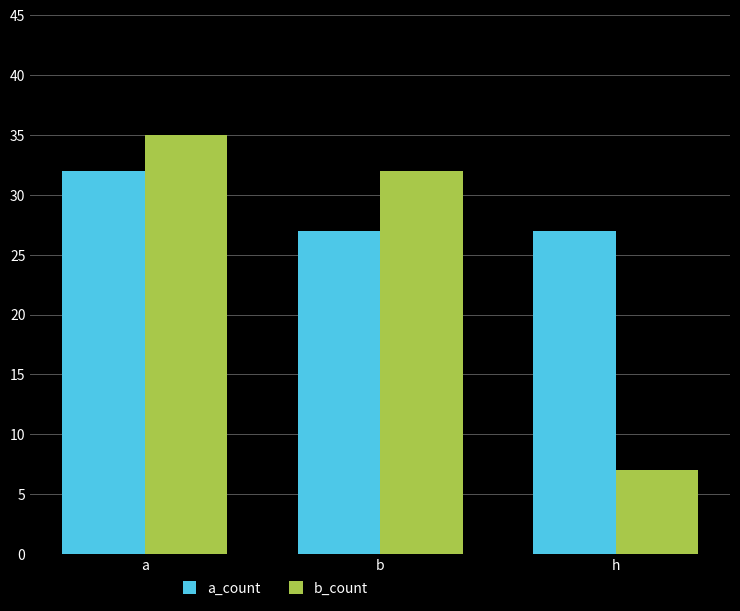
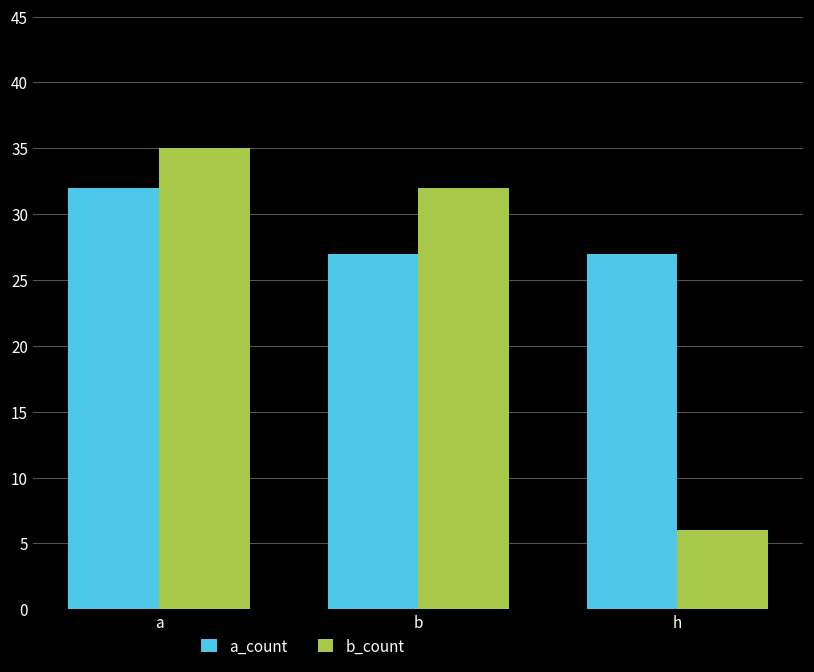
  {
    "a_count": {
      "a": 32,
      "b": 27,
      "h": 27
    },
    "b_count": {
      "a": 35,
      "b": 32,
-     "h": 7
+     "h": 6
    }
  }
